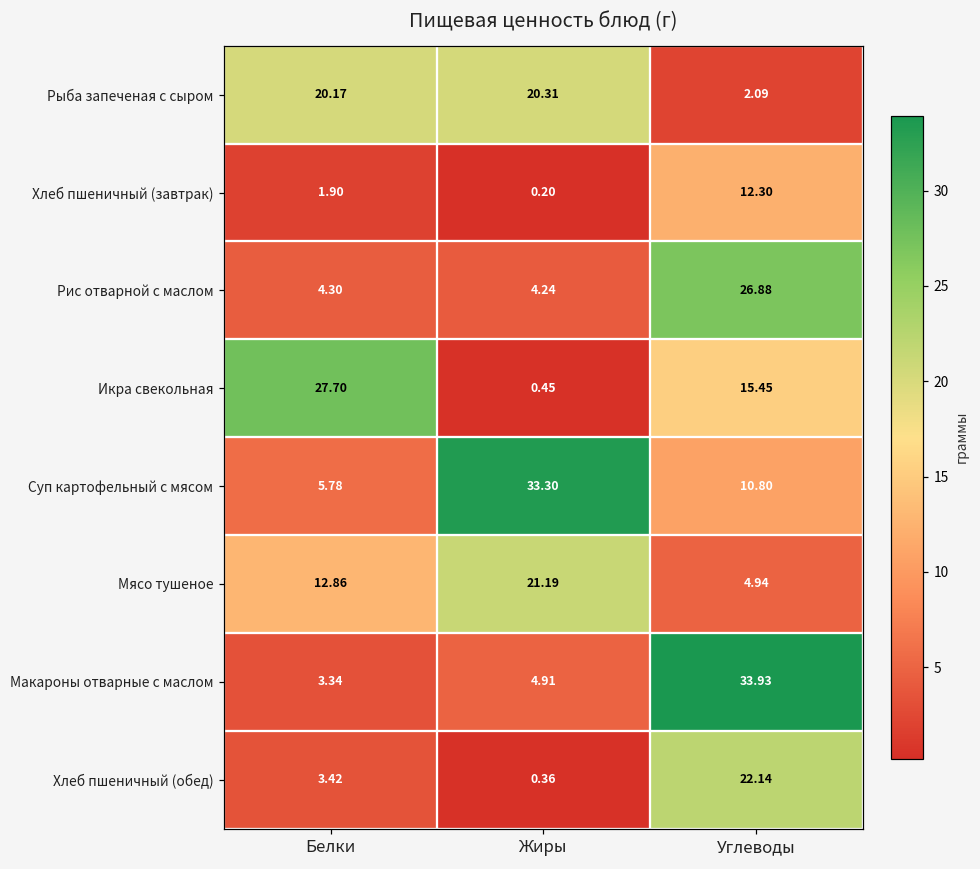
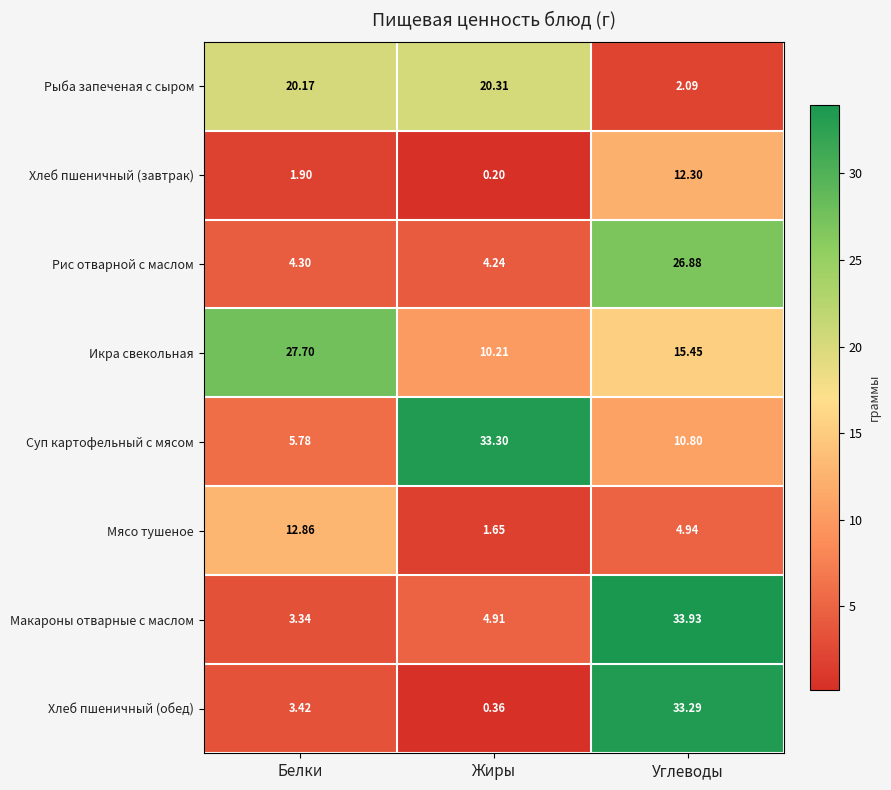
  {
    "Рыба запеченая с сыром": {
      "Белки": 20.17,
      "Жиры": 20.31,
      "Углеводы": 2.09
    },
    "Хлеб пшеничный (завтрак)": {
      "Белки": 1.90,
      "Жиры": 0.20,
      "Углеводы": 12.30
    },
    "Рис отварной с маслом": {
      "Белки": 4.30,
      "Жиры": 4.24,
      "Углеводы": 26.88
    },
    "Икра свекольная": {
      "Белки": 27.70,
-     "Жиры": 0.45,
+     "Жиры": 10.21,
      "Углеводы": 15.45
    },
    "Суп картофельный с мясом": {
      "Белки": 5.78,
      "Жиры": 33.30,
      "Углеводы": 10.80
    },
    "Мясо тушеное": {
      "Белки": 12.86,
-     "Жиры": 21.19,
+     "Жиры": 1.65,
      "Углеводы": 4.94
    },
    "Макароны отварные с маслом": {
      "Белки": 3.34,
      "Жиры": 4.91,
      "Углеводы": 33.93
    },
    "Хлеб пшеничный (обед)": {
      "Белки": 3.42,
      "Жиры": 0.36,
-     "Углеводы": 22.14
+     "Углеводы": 33.29
    }
  }
